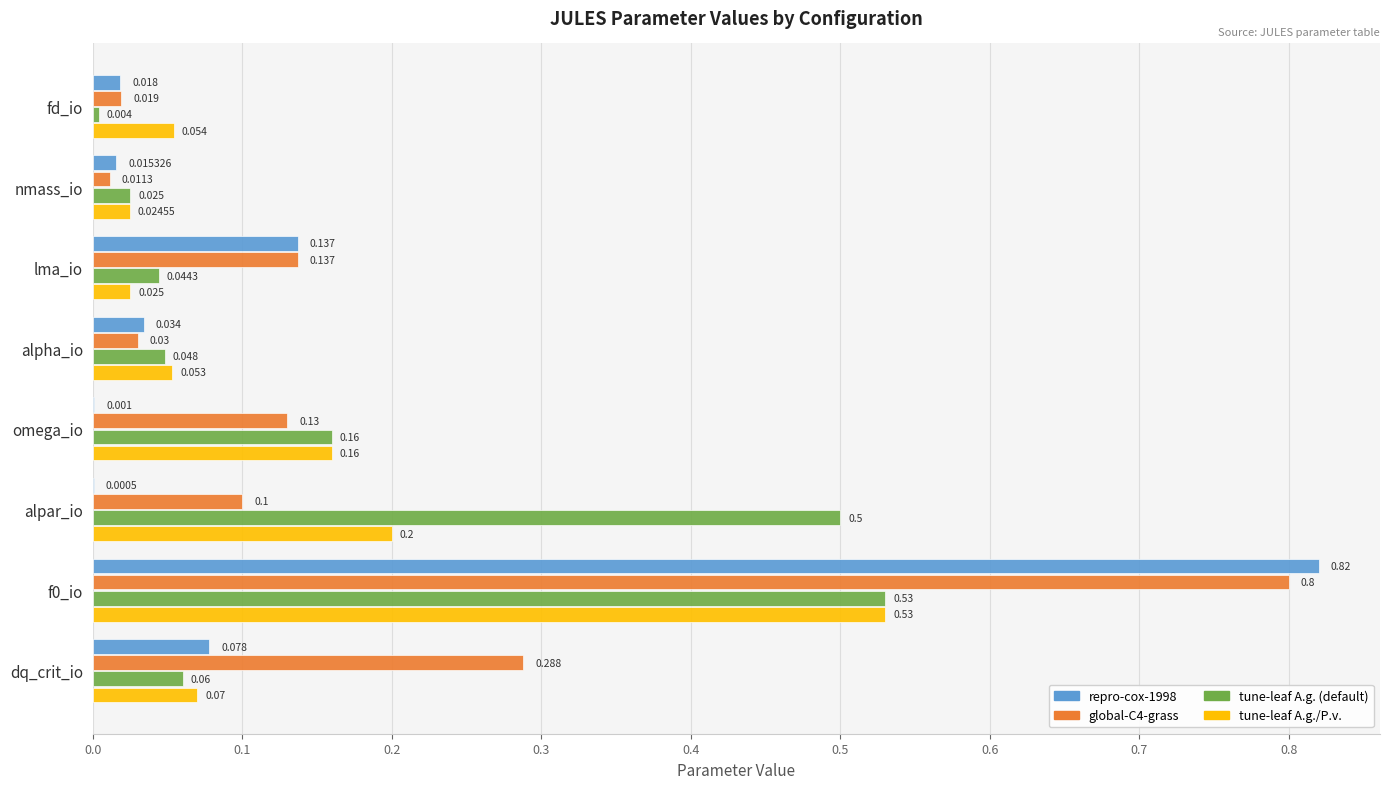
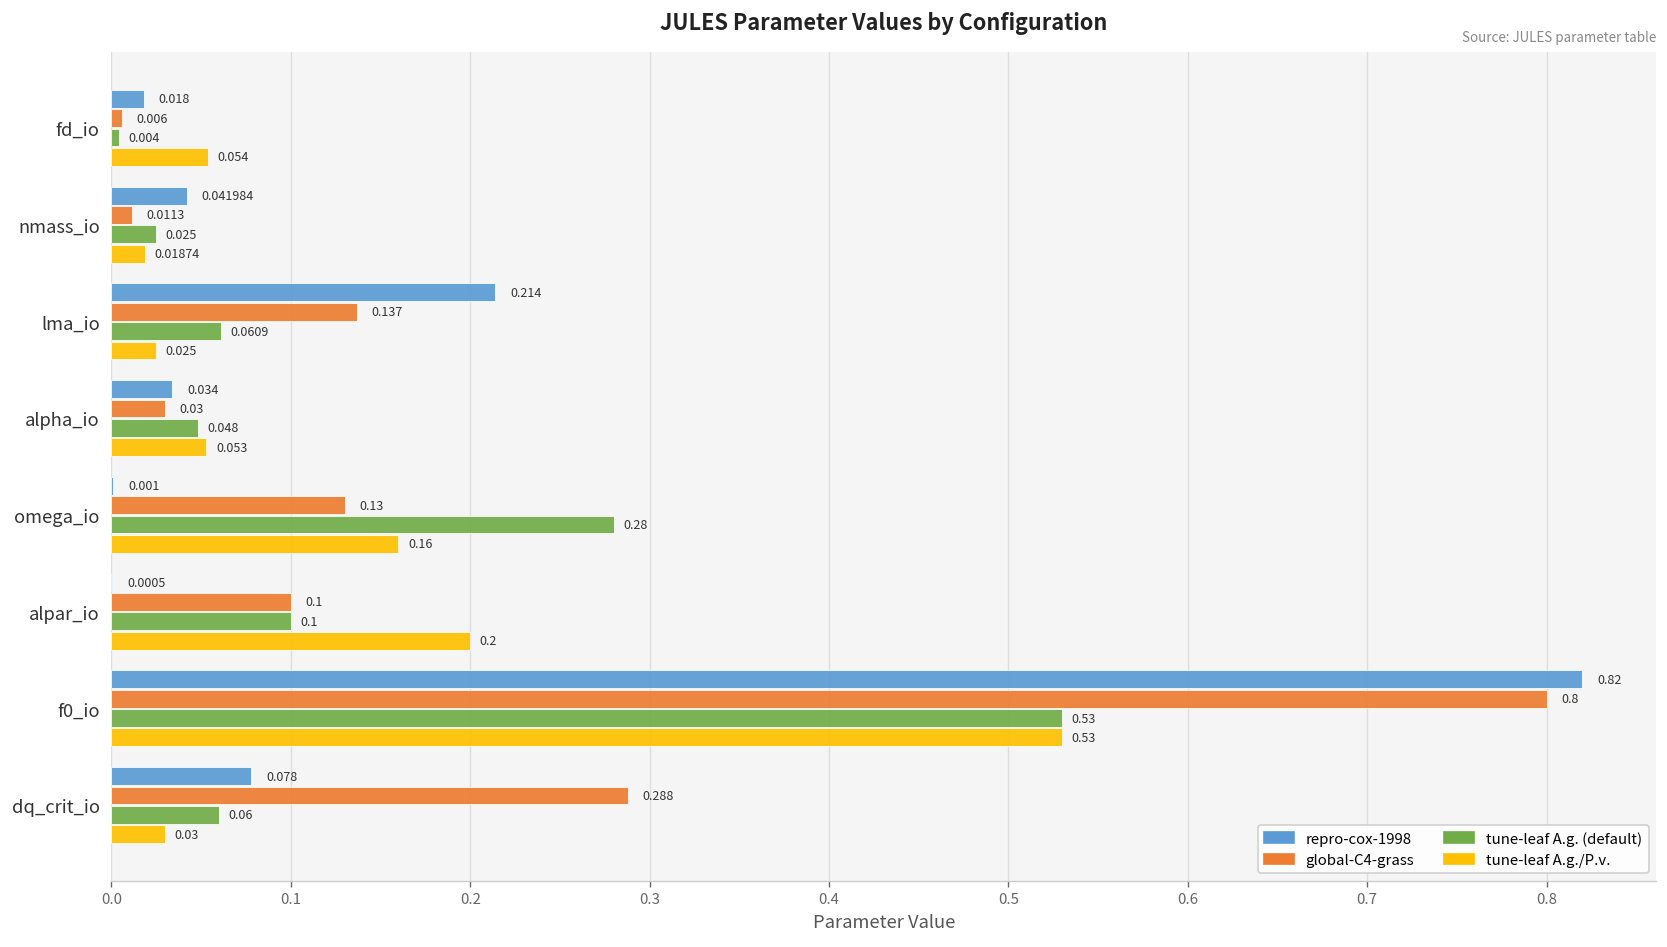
  {
    "repro-cox-1998": {
      "fd_io": 0.018,
-     "nmass_io": 0.015326,
-     "lma_io": 0.137,
+     "nmass_io": 0.041984,
+     "lma_io": 0.214,
      "alpha_io": 0.034,
      "omega_io": 0.001,
      "alpar_io": 0.0005,
      "f0_io": 0.8,
      "dq_crit_io": 0.078
    },
    "global-C4-grass": {
-     "fd_io": 0.019,
+     "fd_io": 0.006,
      "nmass_io": 0.0113,
      "lma_io": 0.137,
      "alpha_io": 0.03,
      "omega_io": 0.13,
      "alpar_io": 0.1,
      "f0_io": 0.8,
      "dq_crit_io": 0.288
    },
    "tune-leaf A.g. (default)": {
      "fd_io": 0.004,
      "nmass_io": 0.025,
-     "lma_io": 0.0443,
+     "lma_io": 0.0609,
      "alpha_io": 0.048,
-     "omega_io": 0.16,
-     "alpar_io": 0.5,
+     "omega_io": 0.28,
+     "alpar_io": 0.1,
      "f0_io": 0.53,
      "dq_crit_io": 0.06
    },
    "tune-leaf A.g./P.v.": {
      "fd_io": 0.054,
-     "nmass_io": 0.02455,
+     "nmass_io": 0.01874,
      "lma_io": 0.025,
      "alpha_io": 0.053,
      "omega_io": 0.16,
      "alpar_io": 0.2,
      "f0_io": 0.53,
-     "dq_crit_io": 0.07
+     "dq_crit_io": 0.03
    }
  }
